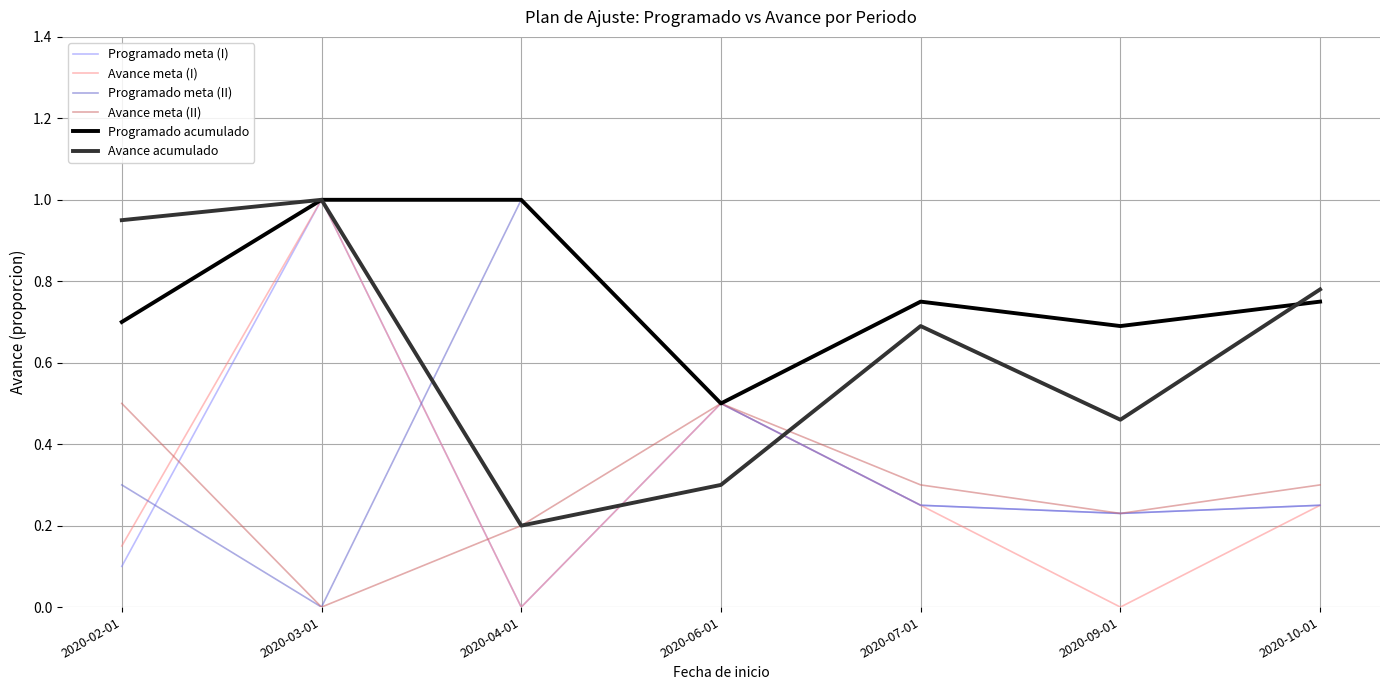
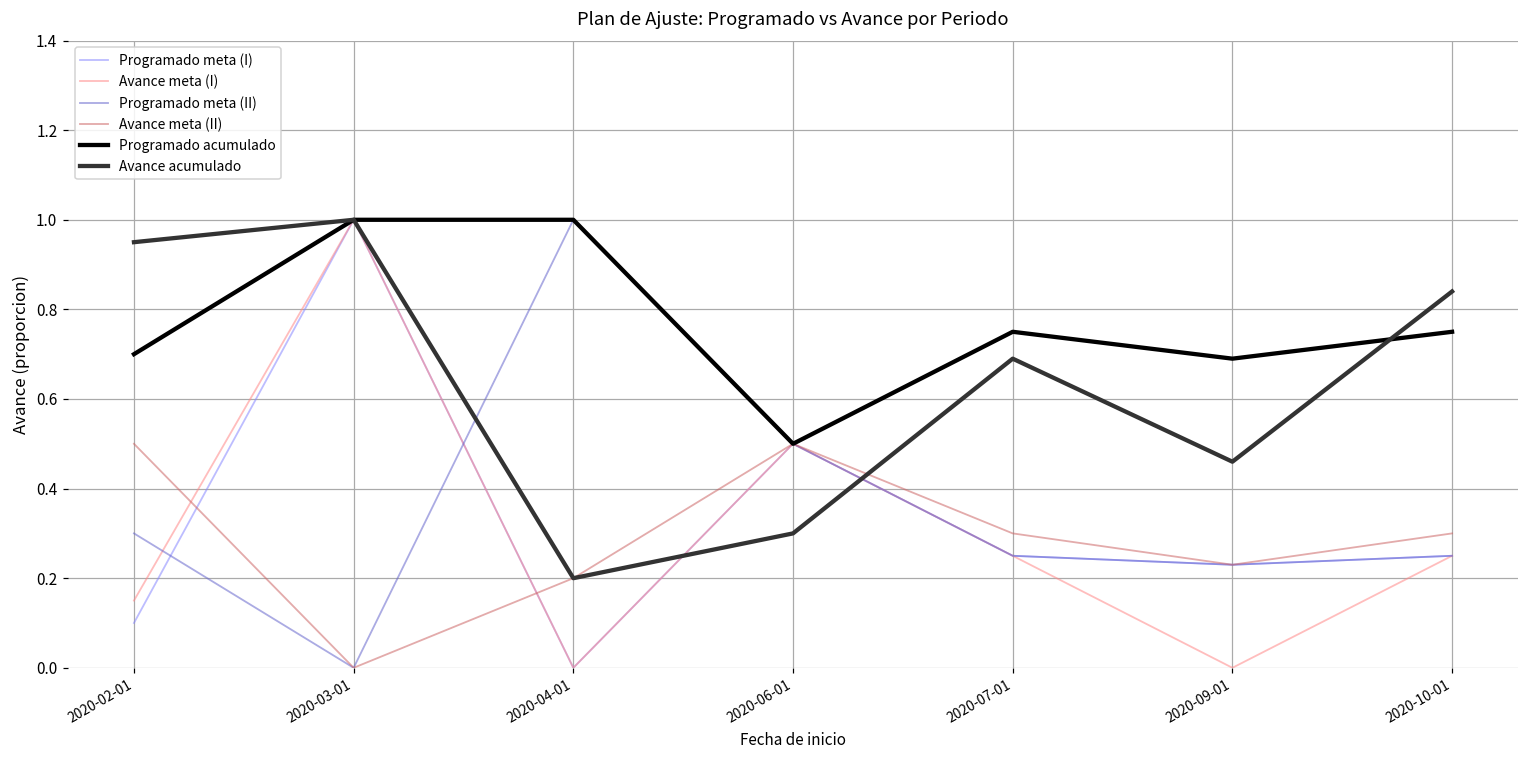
  {
    "Programado acumulado": {
      "2020-02-01": 0.70,
      "2020-07-01": 0.75,
      "2020-09-01": 0.69,
      "2020-10-01": 0.75
    },
    "Avance acumulado": {
      "2020-02-01": 0.95,
      "2020-06-01": 0.30,
      "2020-07-01": 0.69,
      "2020-09-01": 0.46,
-     "2020-10-01": 0.78
+     "2020-10-01": 0.84
    }
  }
